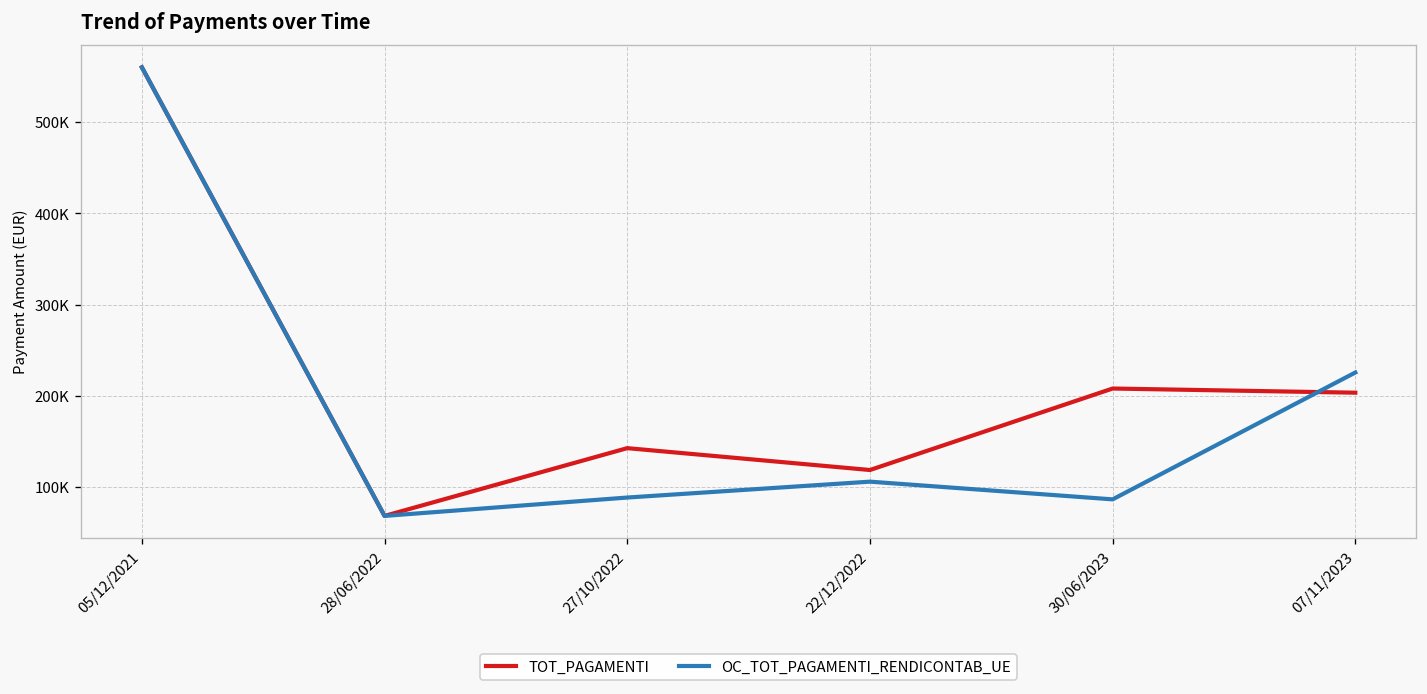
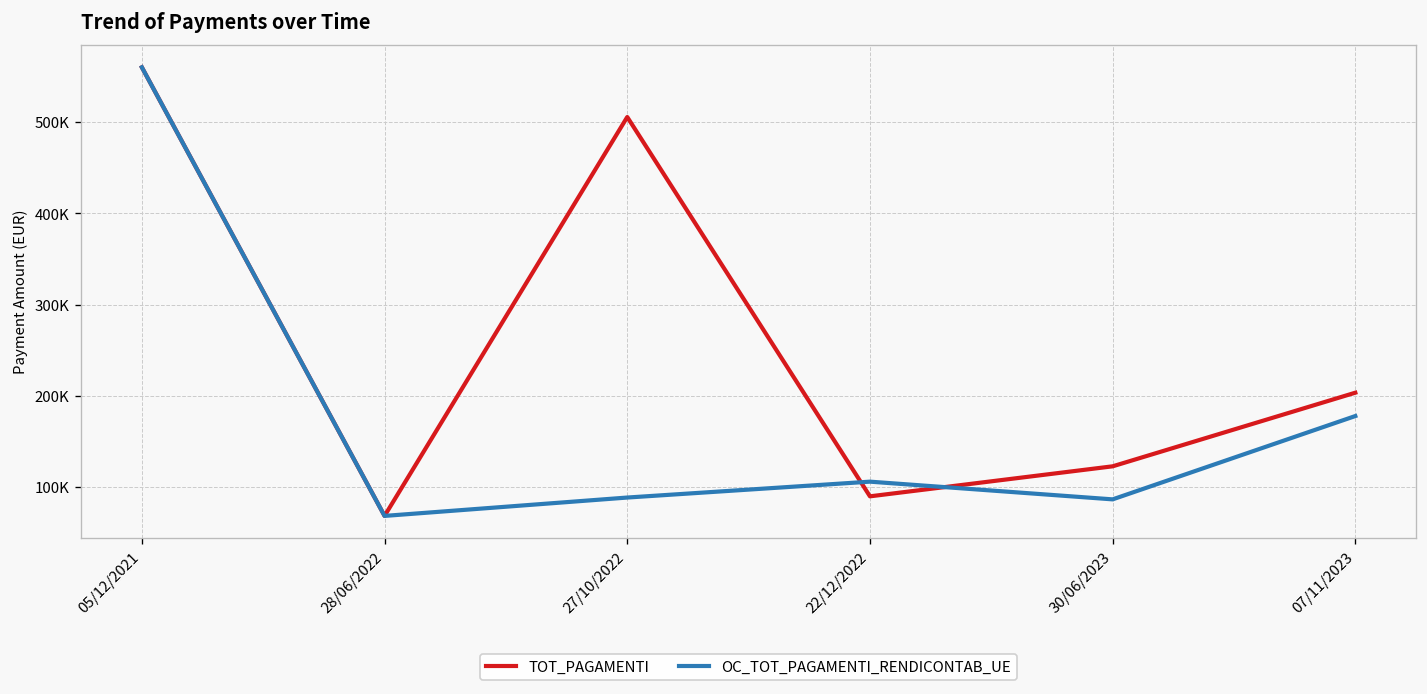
  {
    "TOT_PAGAMENTI": {
-     "27/10/2022": 140000,
-     "22/12/2022": 120000,
-     "30/06/2023": 210000,
+     "27/10/2022": 510000,
+     "22/12/2022": 90000,
+     "30/06/2023": 120000,
      "07/11/2023": 200000
    },
    "OC_TOT_PAGAMENTI_RENDICONTAB_UE": {
      "27/10/2022": 90000,
      "22/12/2022": 110000,
      "30/06/2023": 90000,
-     "07/11/2023": 230000
+     "07/11/2023": 180000
    }
  }
